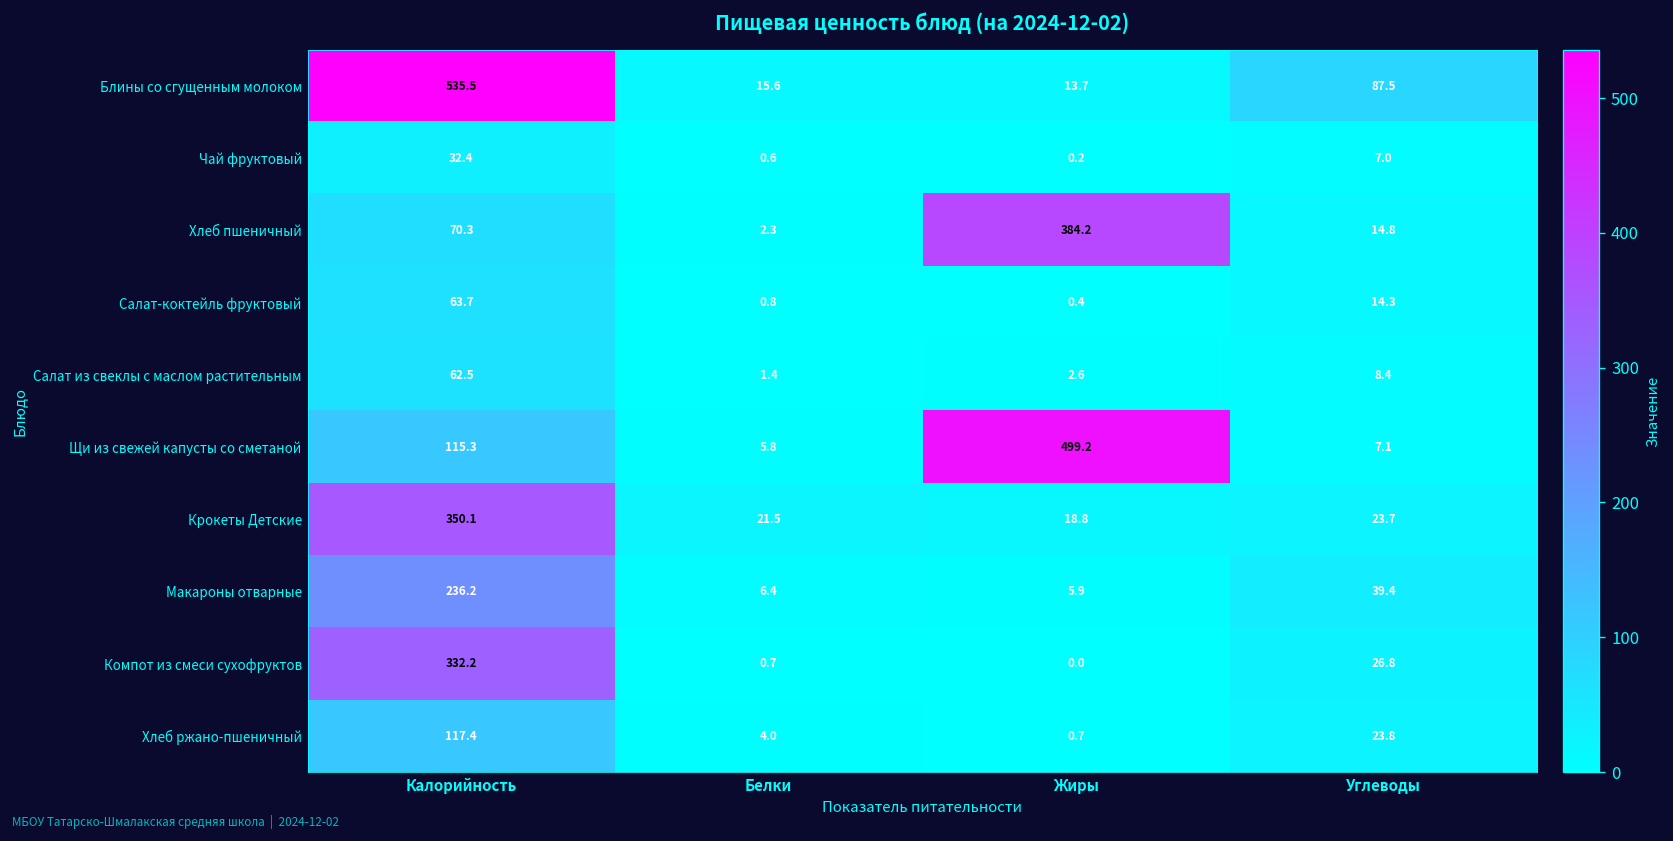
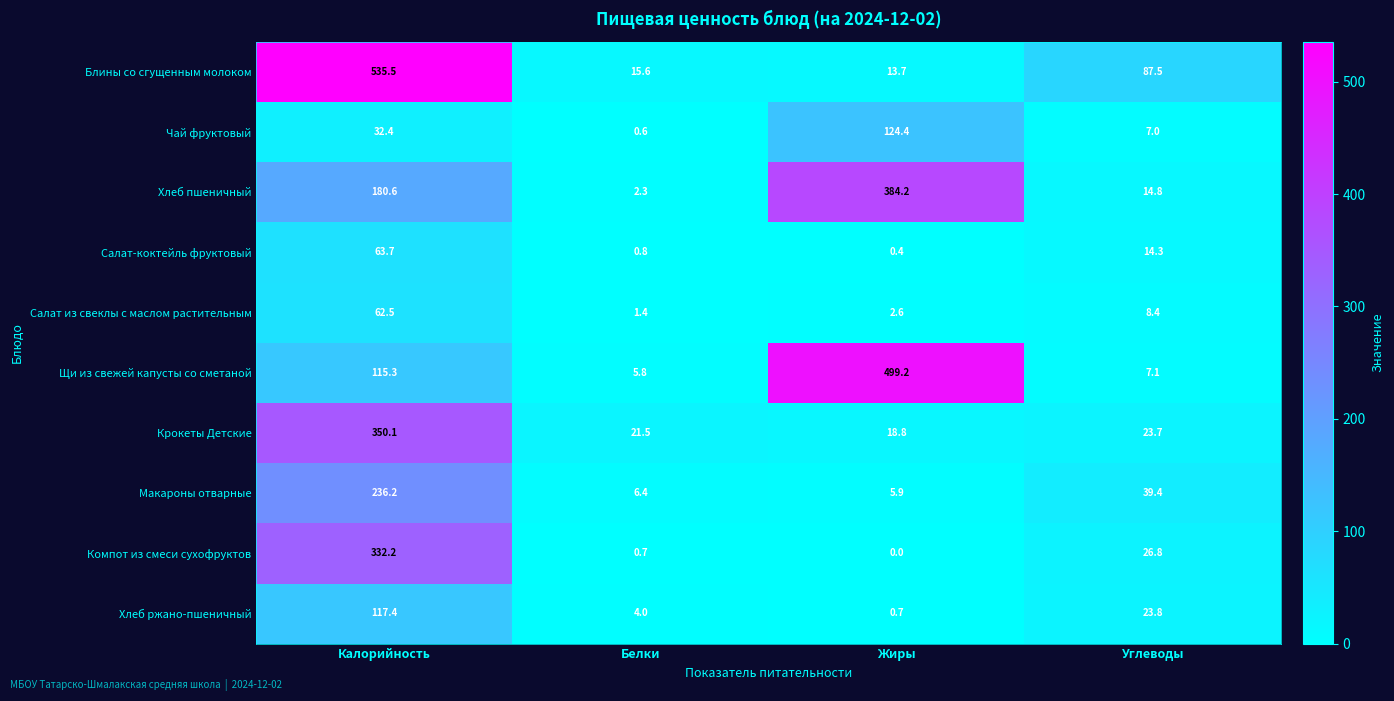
  {
    "Блины со сгущенным молоком": {
      "Калорийность": 535.5,
      "Белки": 15.6,
      "Жиры": 13.7,
      "Углеводы": 87.5
    },
    "Чай фруктовый": {
      "Калорийность": 32.4,
      "Белки": 0.6,
-     "Жиры": 0.2,
+     "Жиры": 124.4,
      "Углеводы": 7.0
    },
    "Хлеб пшеничный": {
-     "Калорийность": 70.3,
+     "Калорийность": 180.6,
      "Белки": 2.3,
      "Жиры": 384.2,
      "Углеводы": 14.8
    },
    "Салат-коктейль фруктовый": {
      "Калорийность": 63.7,
      "Белки": 0.8,
      "Жиры": 0.4,
      "Углеводы": 14.3
    },
    "Салат из свеклы с маслом растительным": {
      "Калорийность": 62.5,
      "Белки": 1.4,
      "Жиры": 2.6,
      "Углеводы": 8.4
    },
    "Щи из свежей капусты со сметаной": {
      "Калорийность": 115.3,
      "Белки": 5.8,
      "Жиры": 499.2,
      "Углеводы": 7.1
    },
    "Крокеты Детские": {
      "Калорийность": 350.1,
      "Белки": 21.5,
      "Жиры": 18.8,
      "Углеводы": 23.7
    },
    "Макароны отварные": {
      "Калорийность": 236.2,
      "Белки": 6.4,
      "Жиры": 5.9,
      "Углеводы": 39.4
    },
    "Компот из смеси сухофруктов": {
      "Калорийность": 332.2,
      "Белки": 0.7,
      "Жиры": 0.0,
      "Углеводы": 26.8
    },
    "Хлеб ржано-пшеничный": {
      "Калорийность": 117.4,
      "Белки": 4.0,
      "Жиры": 0.7,
      "Углеводы": 23.8
    }
  }
